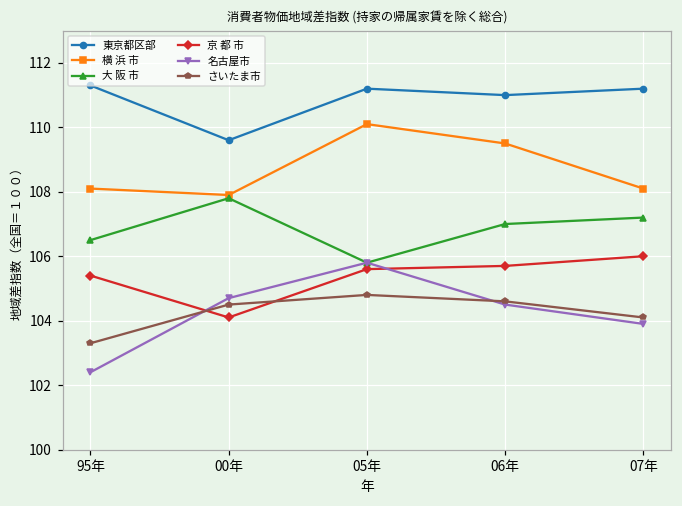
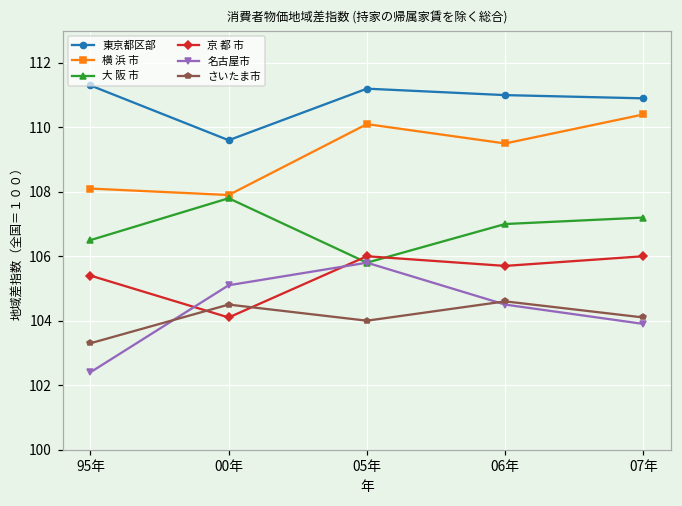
  {
    "東京都区部": {
      "00年": 109.6,
      "05年": 111.2,
      "06年": 111.0,
-     "07年": 111.2
+     "07年": 110.9
    },
    "横 浜 市": {
      "95年": 108.1,
      "00年": 107.9,
      "05年": 110.1,
      "06年": 109.5,
-     "07年": 108.1
+     "07年": 110.4
    },
    "大 阪 市": {
      "95年": 106.5,
      "00年": 107.8,
      "06年": 107.0,
      "07年": 107.2
    },
    "京 都 市": {
      "95年": 105.4,
      "00年": 104.1,
-     "05年": 105.6,
+     "05年": 106.0,
      "06年": 105.7,
      "07年": 106.0
    },
    "名古屋市": {
      "95年": 102.4,
-     "00年": 104.7,
+     "00年": 105.1,
      "06年": 104.5,
      "07年": 103.9
    },
    "さいたま市": {
      "95年": 103.3,
      "00年": 104.5,
-     "05年": 104.8,
+     "05年": 104.0,
      "06年": 104.6,
      "07年": 104.1
    }
  }
